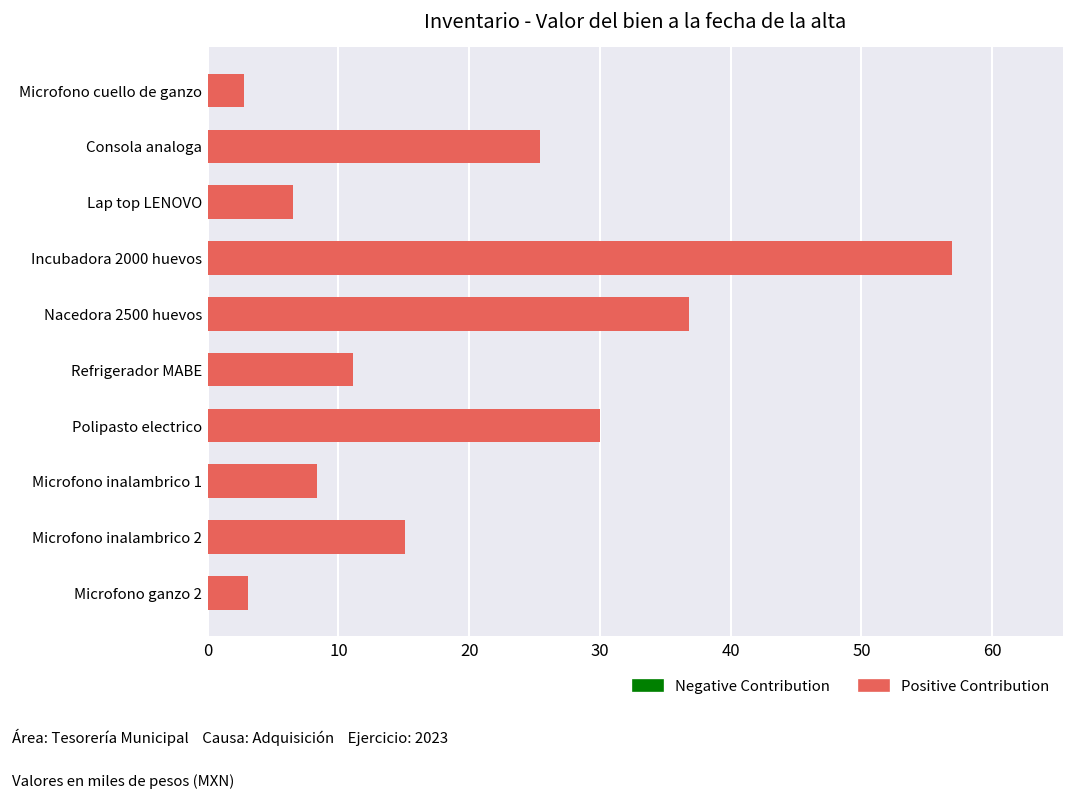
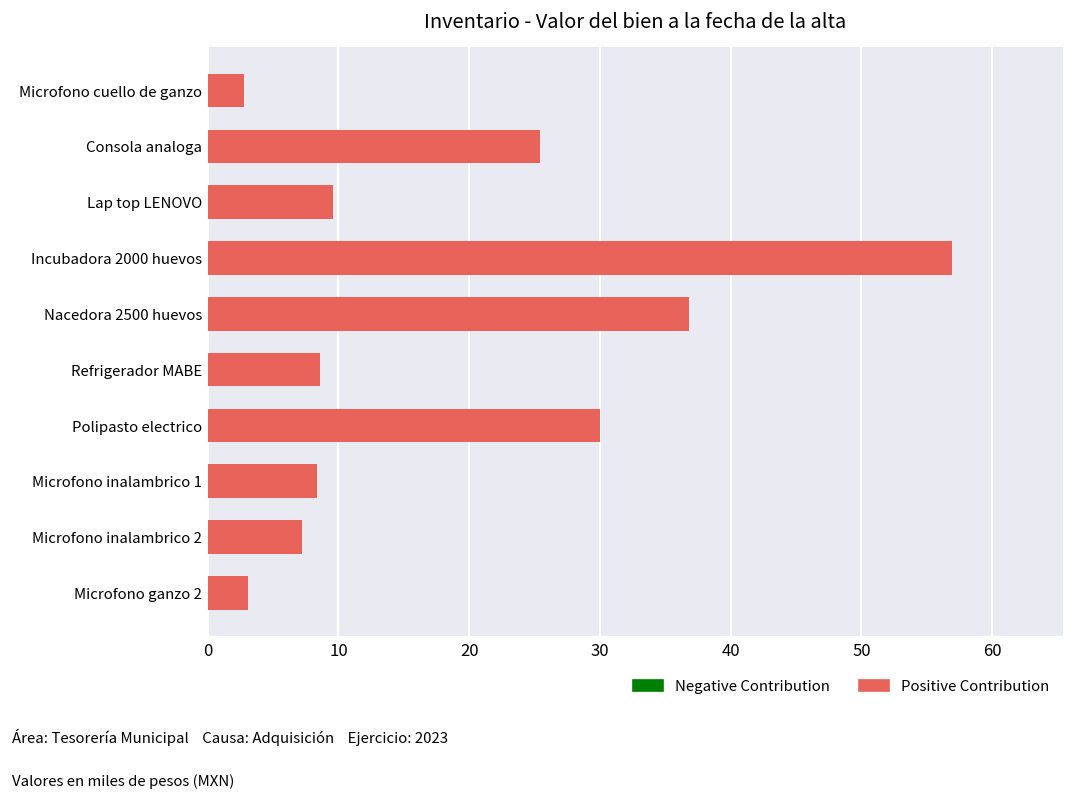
  {
    "Microfono cuello de ganzo": 2.8,
    "Consola analoga": 25.4,
-   "Lap top LENOVO": 6.5,
+   "Lap top LENOVO": 9.5,
    "Incubadora 2000 huevos": 56.9,
    "Nacedora 2500 huevos": 36.8,
-   "Refrigerador MABE": 11.1,
+   "Refrigerador MABE": 8.6,
    "Polipasto electrico": 30.0,
    "Microfono inalambrico 1": 8.3,
-   "Microfono inalambrico 2": 15.1,
+   "Microfono inalambrico 2": 7.2,
    "Microfono ganzo 2": 3.1
  }
